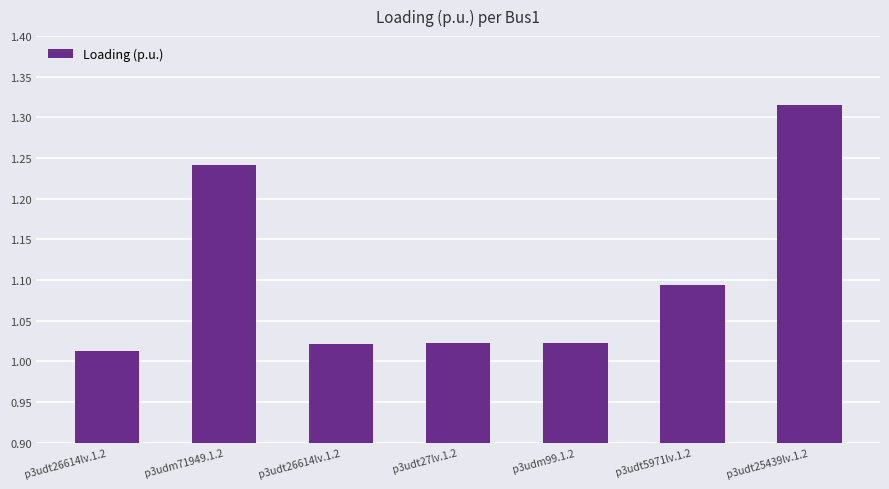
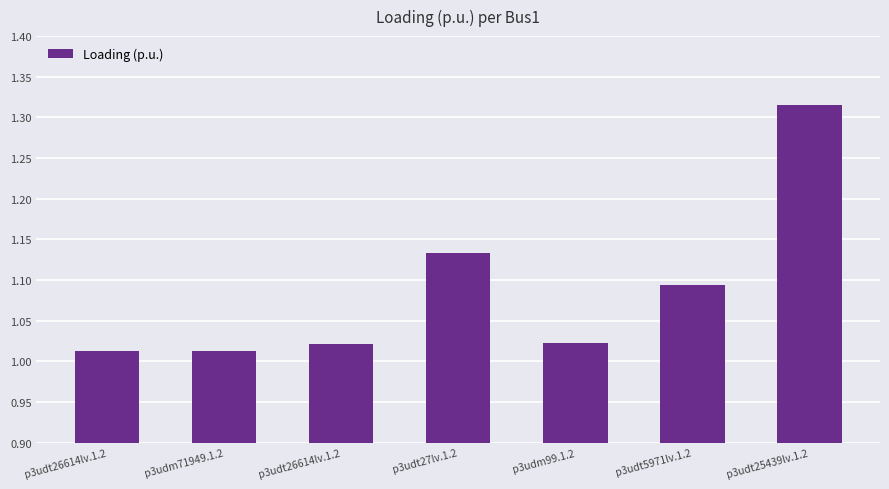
  {
-   "p3udm71949.1.2": 1.24,
-   "p3udt27lv.1.2": 1.02,
+   "p3udm71949.1.2": 1.01,
+   "p3udt27lv.1.2": 1.13,
    "p3udm99.1.2": 1.02,
    "p3udt5971lv.1.2": 1.09,
    "p3udt25439lv.1.2": 1.32
  }
